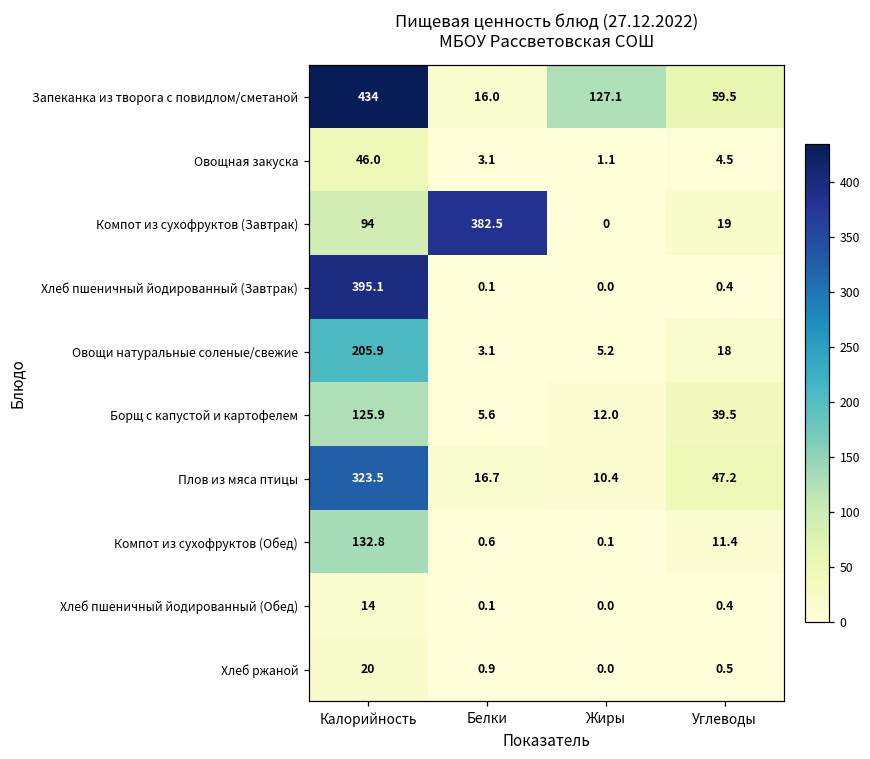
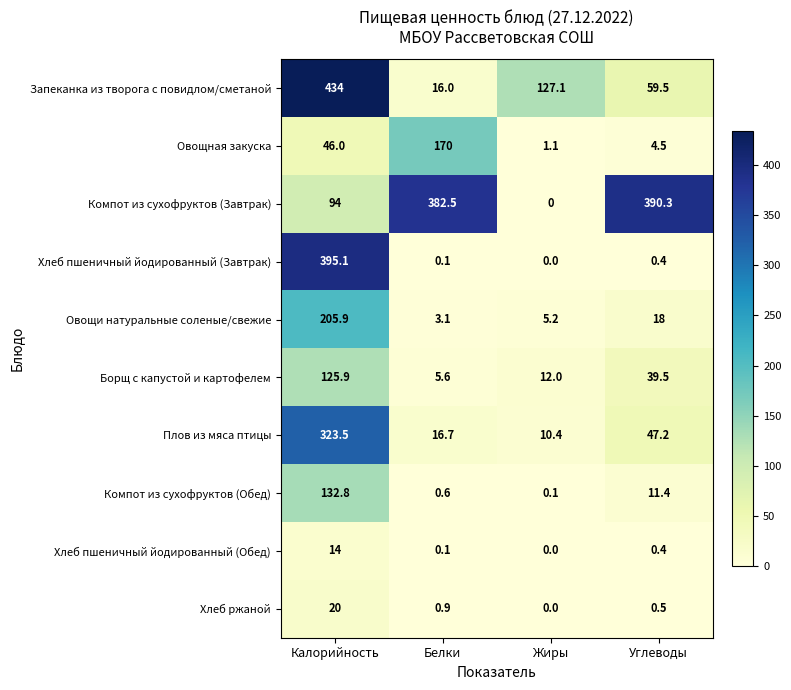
  {
    "Запеканка из творога с повидлом/сметаной": {
      "Калорийность": 434,
      "Белки": 16.0,
      "Жиры": 127.1,
      "Углеводы": 59.5
    },
    "Овощная закуска": {
      "Калорийность": 46.0,
-     "Белки": 3.1,
+     "Белки": 170,
      "Жиры": 1.1,
      "Углеводы": 4.5
    },
    "Компот из сухофруктов (Завтрак)": {
      "Калорийность": 94,
      "Белки": 382.5,
      "Жиры": 0,
-     "Углеводы": 19
+     "Углеводы": 390.3
    },
    "Хлеб пшеничный йодированный (Завтрак)": {
      "Калорийность": 395.1,
      "Белки": 0.1,
      "Жиры": 0.0,
      "Углеводы": 0.4
    },
    "Овощи натуральные соленые/свежие": {
      "Калорийность": 205.9,
      "Белки": 3.1,
      "Жиры": 5.2,
      "Углеводы": 18
    },
    "Борщ с капустой и картофелем": {
      "Калорийность": 125.9,
      "Белки": 5.6,
      "Жиры": 12.0,
      "Углеводы": 39.5
    },
    "Плов из мяса птицы": {
      "Калорийность": 323.5,
      "Белки": 16.7,
      "Жиры": 10.4,
      "Углеводы": 47.2
    },
    "Компот из сухофруктов (Обед)": {
      "Калорийность": 132.8,
      "Белки": 0.6,
      "Жиры": 0.1,
      "Углеводы": 11.4
    },
    "Хлеб пшеничный йодированный (Обед)": {
      "Калорийность": 14,
      "Белки": 0.1,
      "Жиры": 0.0,
      "Углеводы": 0.4
    },
    "Хлеб ржаной": {
      "Калорийность": 20,
      "Белки": 0.9,
      "Жиры": 0.0,
      "Углеводы": 0.5
    }
  }
